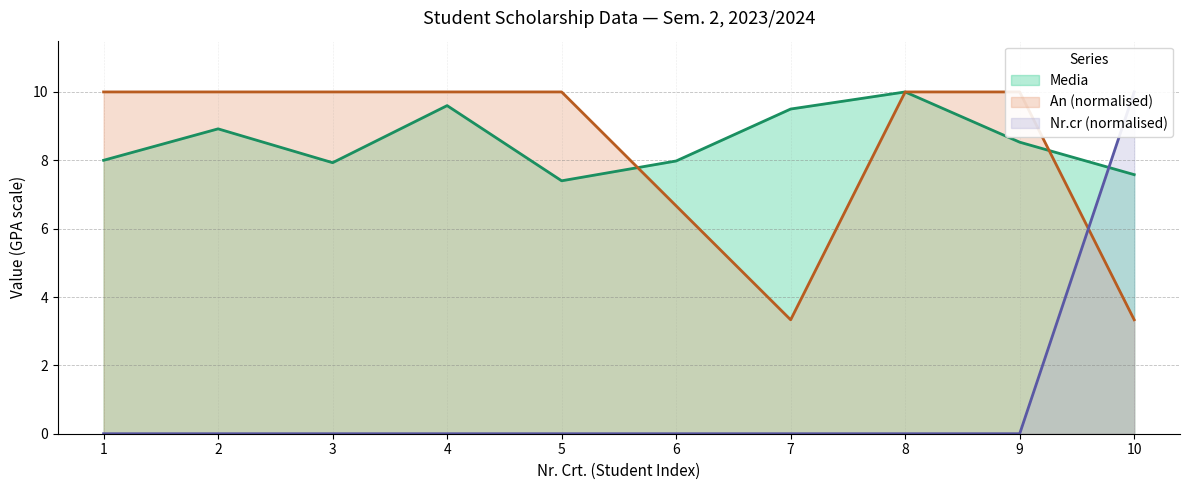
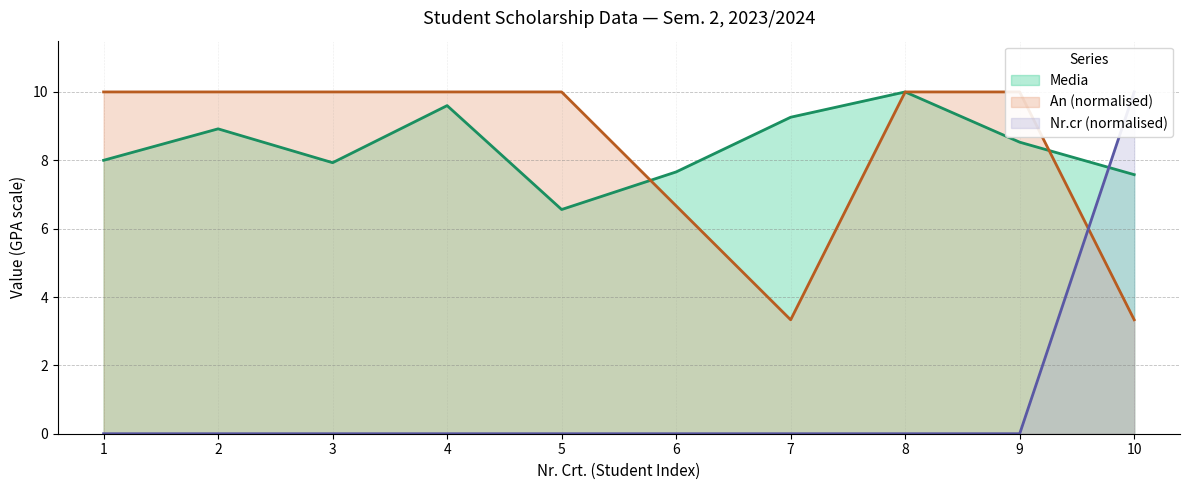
  {
    "Media": {
      "1": 8.0,
      "2": 8.9,
      "3": 7.9,
      "4": 9.6,
-     "5": 7.4,
-     "6": 8.0,
-     "7": 9.5,
+     "5": 6.6,
+     "6": 7.7,
+     "7": 9.3,
      "9": 8.5,
      "10": 7.6
    }
  }
